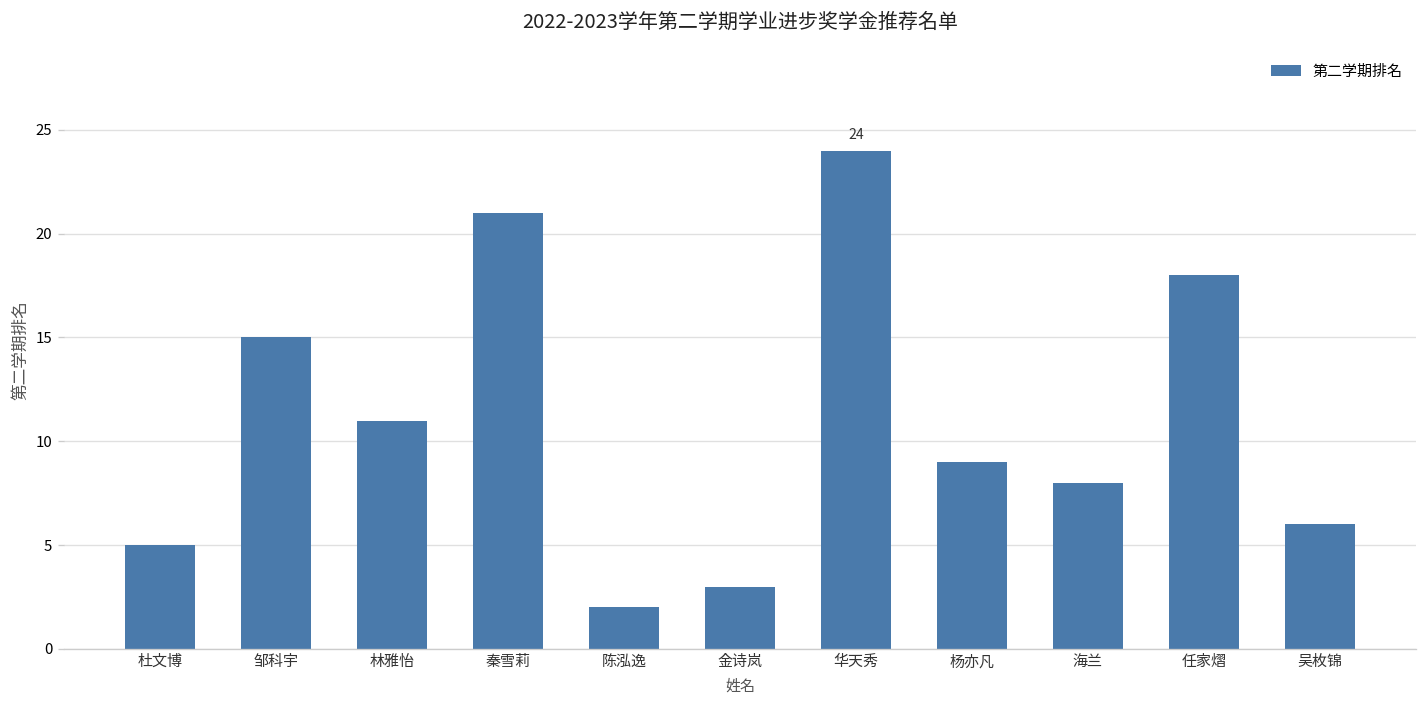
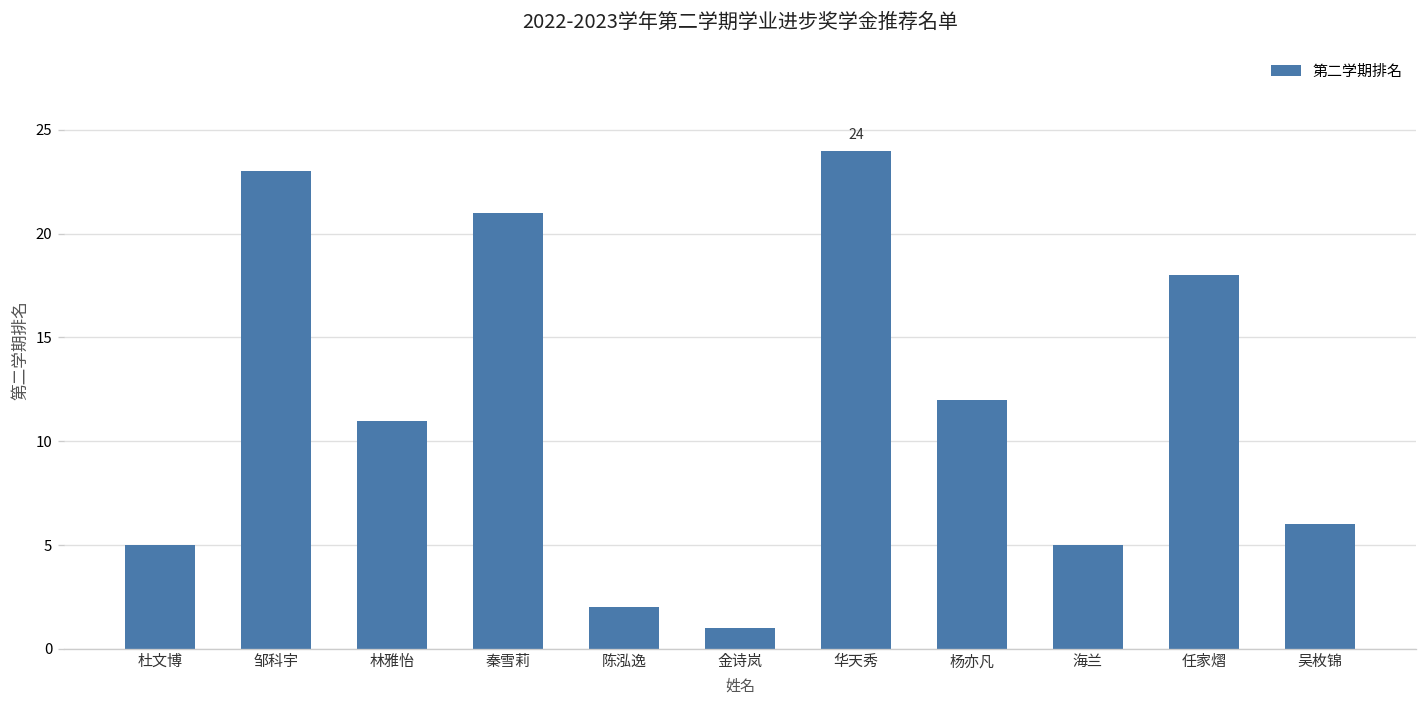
  {
    "杜文博": 5,
-   "邹科宇": 15,
+   "邹科宇": 23,
    "林雅怡": 11,
    "秦雪莉": 21,
    "陈泓逸": 2,
-   "金诗岚": 3,
-   "杨亦凡": 9,
-   "海兰": 8,
+   "金诗岚": 1,
+   "杨亦凡": 12,
+   "海兰": 5,
    "任家熠": 18,
    "吴枚锦": 6
  }
